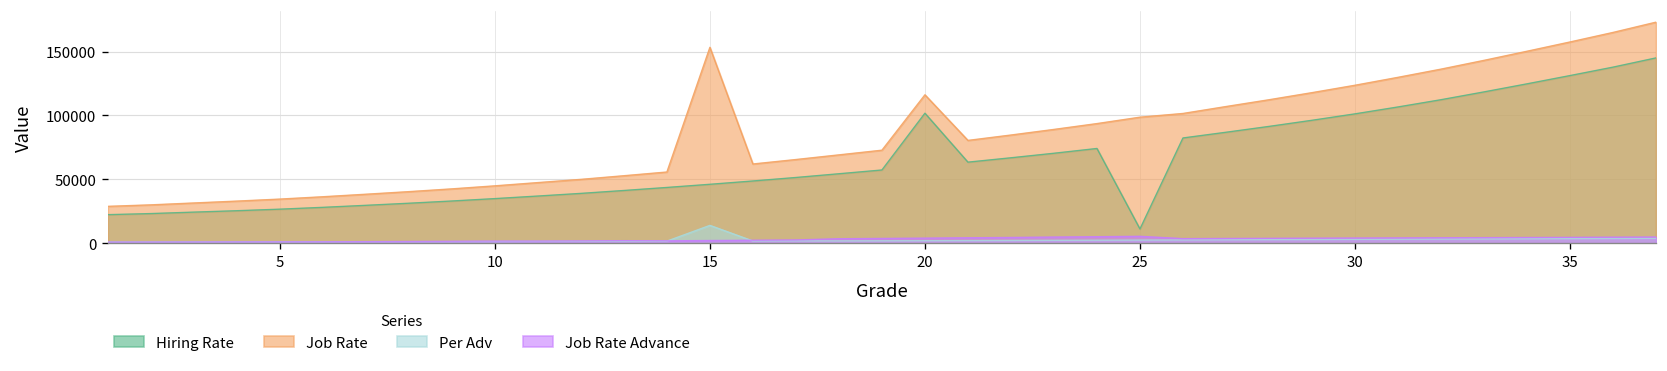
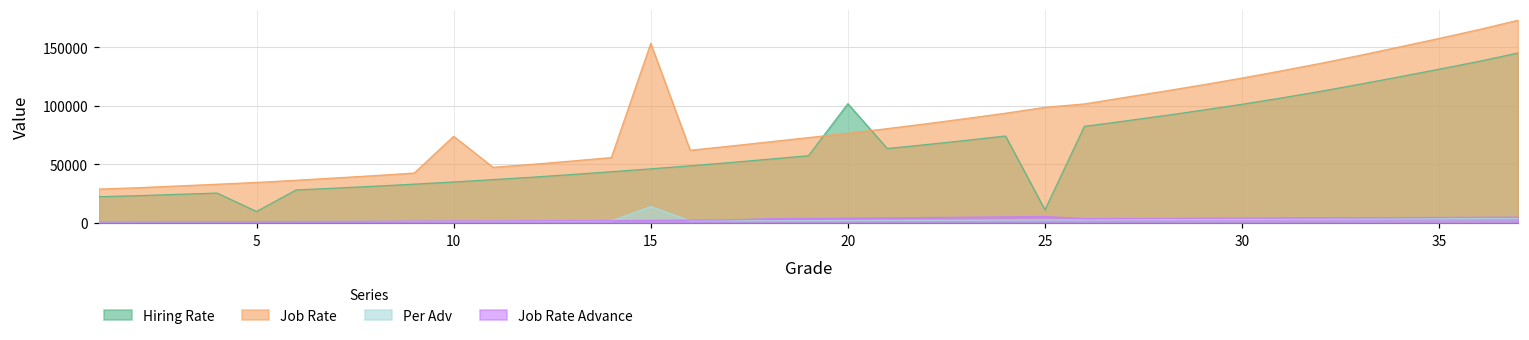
  {
    "Hiring Rate": {
-     "5": 27000,
+     "5": 10000,
      "10": 35000,
      "15": 46000,
      "20": 102000,
      "25": 11000,
      "30": 101000,
      "35": 131000
    },
    "Job Rate": {
      "5": 35000,
-     "10": 45000,
+     "10": 74000,
      "15": 153000,
-     "20": 116000,
+     "20": 76000,
      "25": 99000,
      "30": 124000,
      "35": 158000
    },
    "Per Adv": {
      "15": 14000,
      "25": 2000
    },
    "Job Rate Advance": {
      "15": 2000,
      "25": 5000
    }
  }
